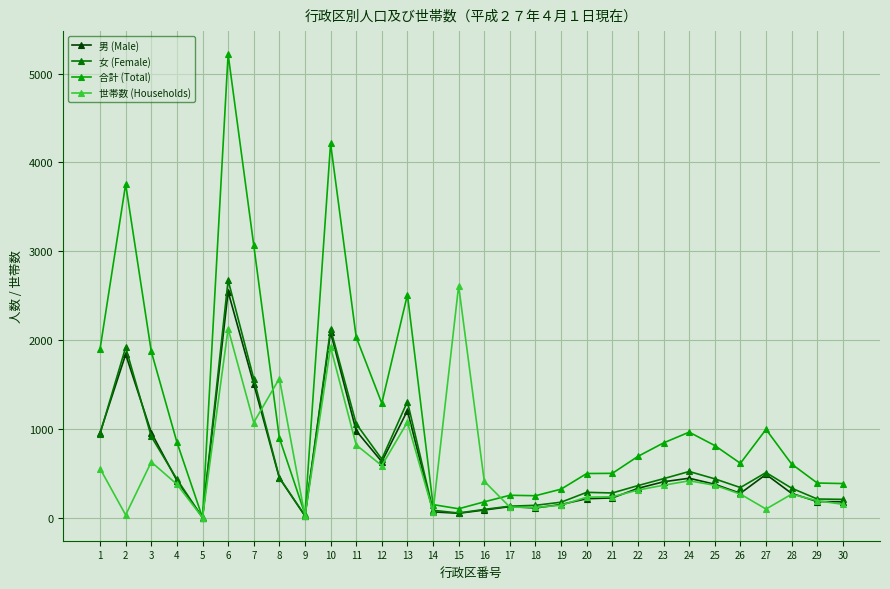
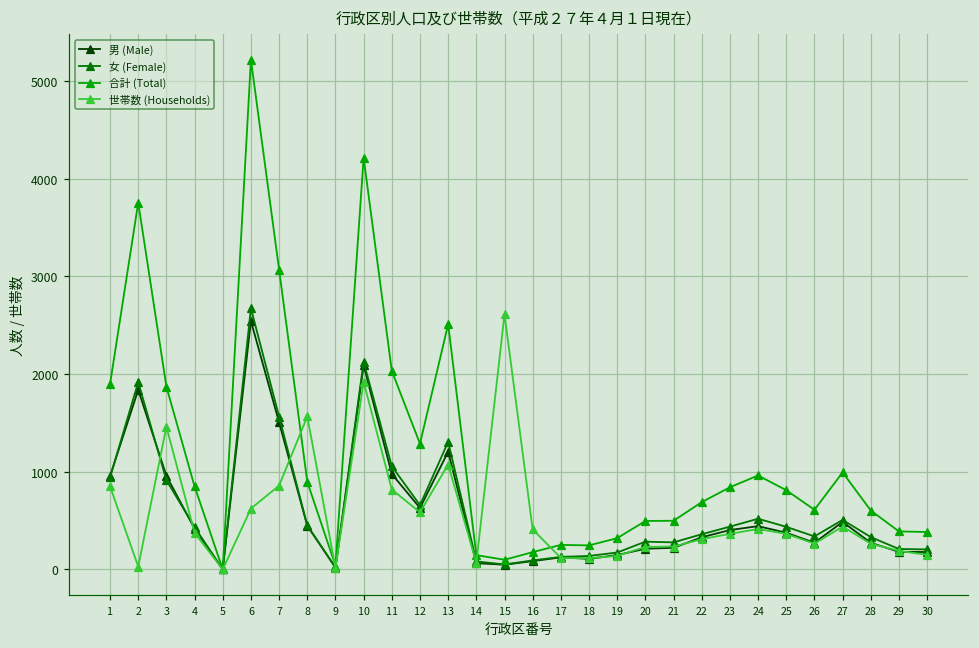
  {
    "世帯数 (Households)": {
-     "1": 600,
+     "1": 900,
      "2": 0,
-     "3": 600,
+     "3": 1500,
      "4": 400,
-     "6": 2100,
-     "7": 1100,
+     "6": 600,
+     "7": 900,
      "8": 1600,
      "10": 1900,
      "11": 800,
      "12": 600,
      "13": 1100,
      "15": 2600,
      "16": 400,
      "23": 400,
      "24": 400,
-     "27": 100
+     "27": 400
    }
  }
